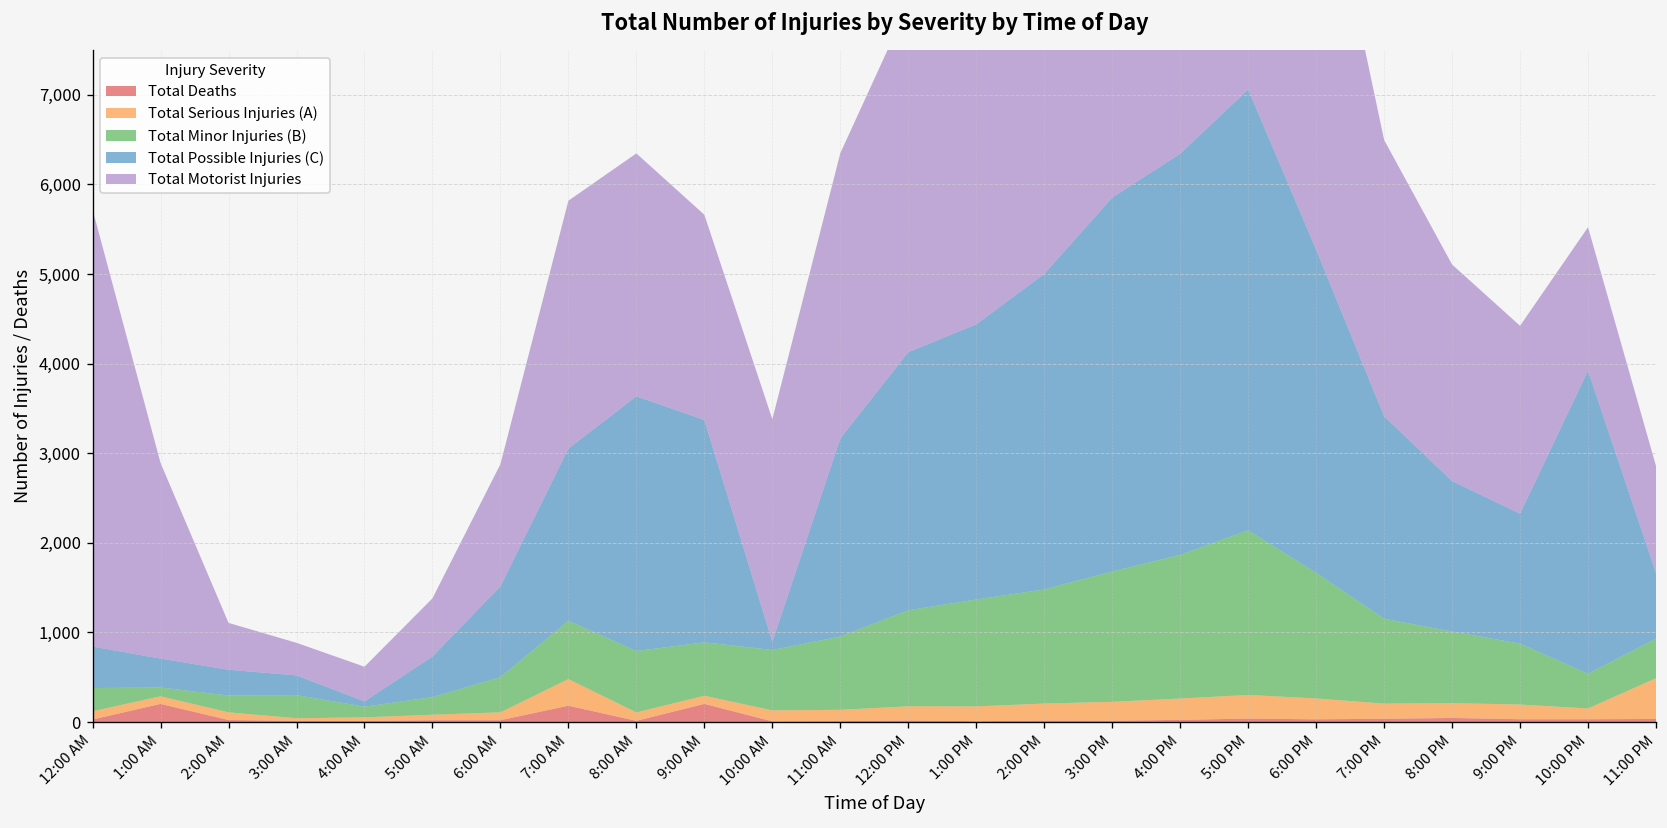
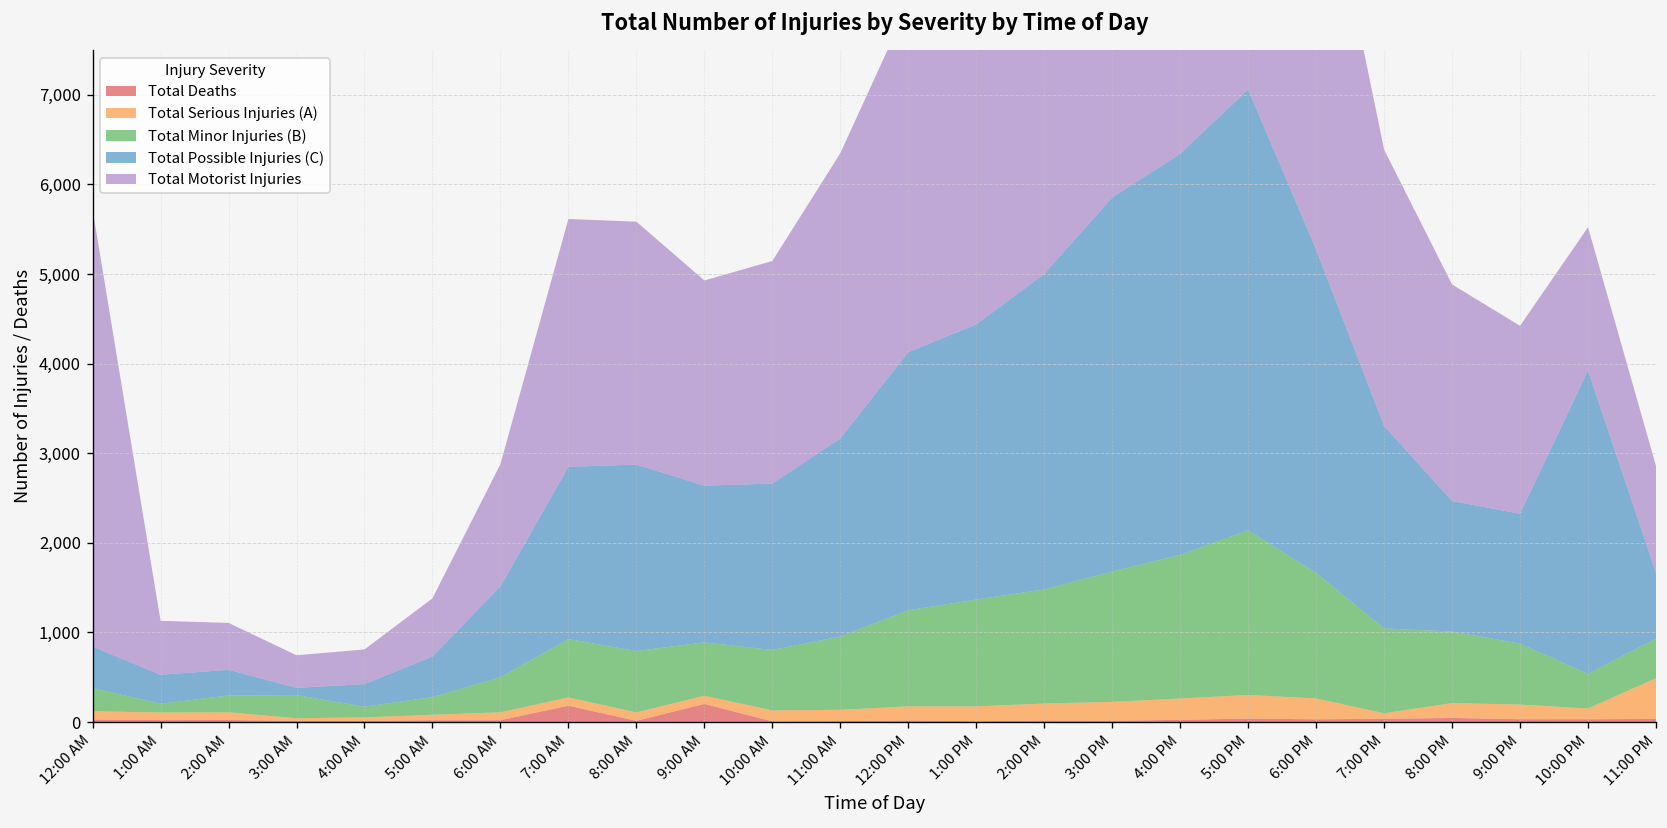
  {
    "Total Deaths": {
-     "1:00 AM": "200",
+     "1:00 AM": "0",
      "7:00 AM": "200",
      "9:00 AM": "200",
      "5:00 PM": "0",
      "7:00 PM": "0",
      "8:00 PM": "0",
      "11:00 PM": "0"
    },
    "Total Serious Injuries (A)": {
      "12:00 AM": "100",
      "1:00 AM": "100",
      "2:00 AM": "100",
      "4:00 AM": "0",
      "5:00 AM": "100",
      "6:00 AM": "100",
-     "7:00 AM": "300",
+     "7:00 AM": "100",
      "8:00 AM": "100",
      "9:00 AM": "100",
      "10:00 AM": "100",
      "11:00 AM": "100",
      "12:00 PM": "200",
      "1:00 PM": "200",
      "2:00 PM": "200",
      "3:00 PM": "200",
      "4:00 PM": "200",
      "5:00 PM": "300",
      "6:00 PM": "200",
-     "7:00 PM": "200",
+     "7:00 PM": "100",
      "8:00 PM": "200",
      "9:00 PM": "200",
      "10:00 PM": "100",
      "11:00 PM": "500"
    },
    "Total Minor Injuries (B)": {
      "12:00 AM": "300",
      "1:00 AM": "100",
      "2:00 AM": "200",
      "3:00 AM": "300",
      "4:00 AM": "100",
      "5:00 AM": "200",
      "6:00 AM": "400",
      "7:00 AM": "700",
      "8:00 AM": "700",
      "9:00 AM": "600",
      "10:00 AM": "700",
      "11:00 AM": "800",
      "12:00 PM": "1,100",
      "1:00 PM": "1,200",
      "2:00 PM": "1,300",
      "3:00 PM": "1,500",
      "4:00 PM": "1,600",
      "5:00 PM": "1,800",
      "6:00 PM": "1,400",
      "7:00 PM": "900",
      "8:00 PM": "800",
      "9:00 PM": "700",
      "10:00 PM": "400",
      "11:00 PM": "400"
    },
    "Total Possible Injuries (C)": {
      "12:00 AM": "500",
      "1:00 AM": "300",
      "2:00 AM": "300",
-     "3:00 AM": "200",
-     "4:00 AM": "100",
+     "3:00 AM": "100",
+     "4:00 AM": "300",
      "5:00 AM": "500",
      "6:00 AM": "1,000",
      "7:00 AM": "1,900",
-     "8:00 AM": "2,800",
-     "9:00 AM": "2,500",
-     "10:00 AM": "100",
+     "8:00 AM": "2,100",
+     "9:00 AM": "1,700",
+     "10:00 AM": "1,900",
      "11:00 AM": "2,200",
      "12:00 PM": "2,900",
      "1:00 PM": "3,100",
      "2:00 PM": "3,500",
      "3:00 PM": "4,200",
      "4:00 PM": "4,500",
      "5:00 PM": "4,900",
      "6:00 PM": "3,600",
      "7:00 PM": "2,300",
-     "8:00 PM": "1,700",
+     "8:00 PM": "1,500",
      "9:00 PM": "1,500",
      "10:00 PM": "3,400",
      "11:00 PM": "700"
    },
    "Total Motorist Injuries": {
      "12:00 AM": "4,900",
-     "1:00 AM": "2,200",
+     "1:00 AM": "600",
      "2:00 AM": "500",
      "3:00 AM": "400",
      "4:00 AM": "400",
      "5:00 AM": "600",
      "6:00 AM": "1,400",
      "7:00 AM": "2,800",
      "8:00 AM": "2,700",
      "9:00 AM": "2,300",
      "10:00 AM": "2,500",
      "11:00 AM": "3,200",
      "7:00 PM": "3,100",
      "8:00 PM": "2,400",
      "9:00 PM": "2,100",
      "10:00 PM": "1,600",
      "11:00 PM": "1,200"
    }
  }
